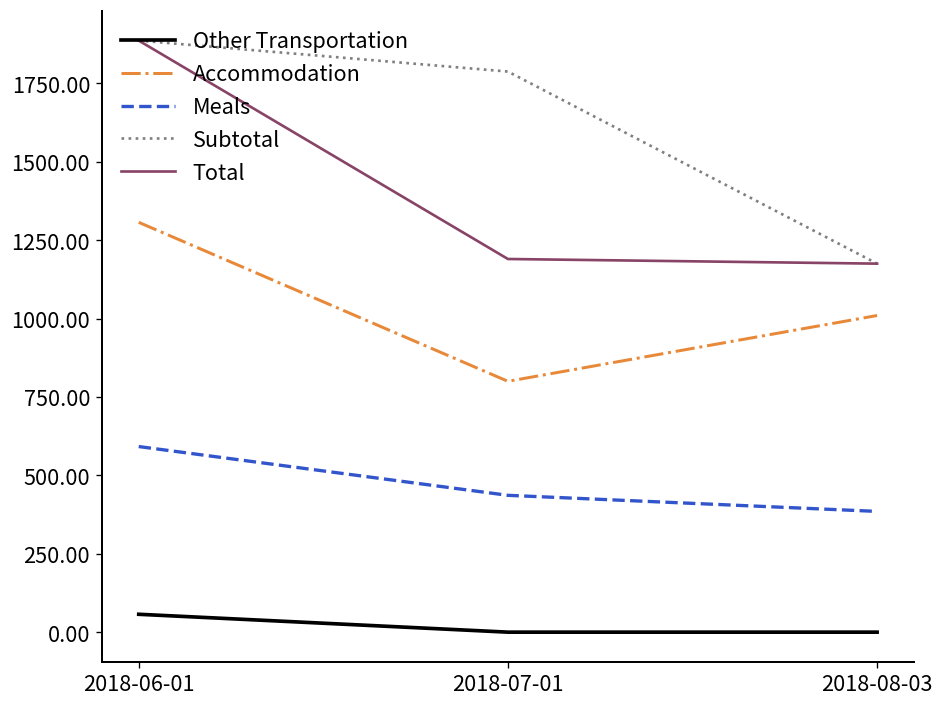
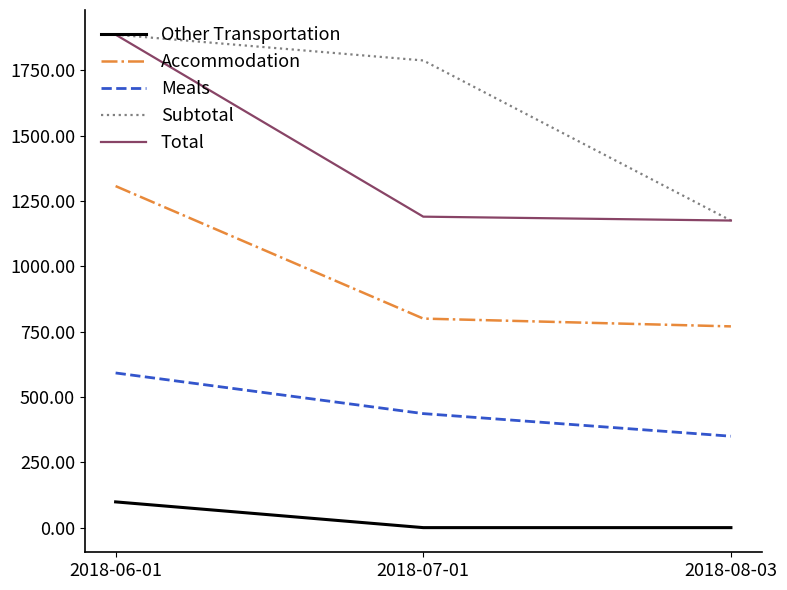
  {
    "Other Transportation": {
-     "2018-06-01": 60,
+     "2018-06-01": 100,
      "2018-07-01": 0,
      "2018-08-03": 0
    },
    "Accommodation": {
      "2018-06-01": 1310,
      "2018-07-01": 800,
-     "2018-08-03": 1010
+     "2018-08-03": 770
    },
    "Meals": {
      "2018-06-01": 590,
      "2018-07-01": 440,
-     "2018-08-03": 390
+     "2018-08-03": 350
    },
    "Subtotal": {
      "2018-07-01": 1790
    },
    "Total": {
      "2018-07-01": 1190
    }
  }
